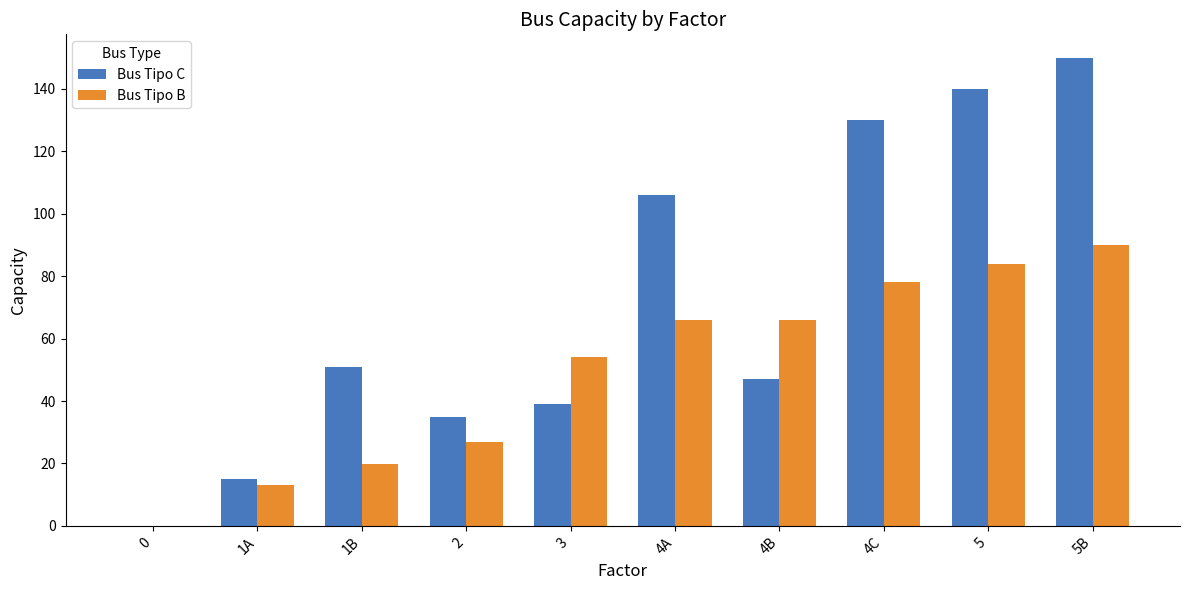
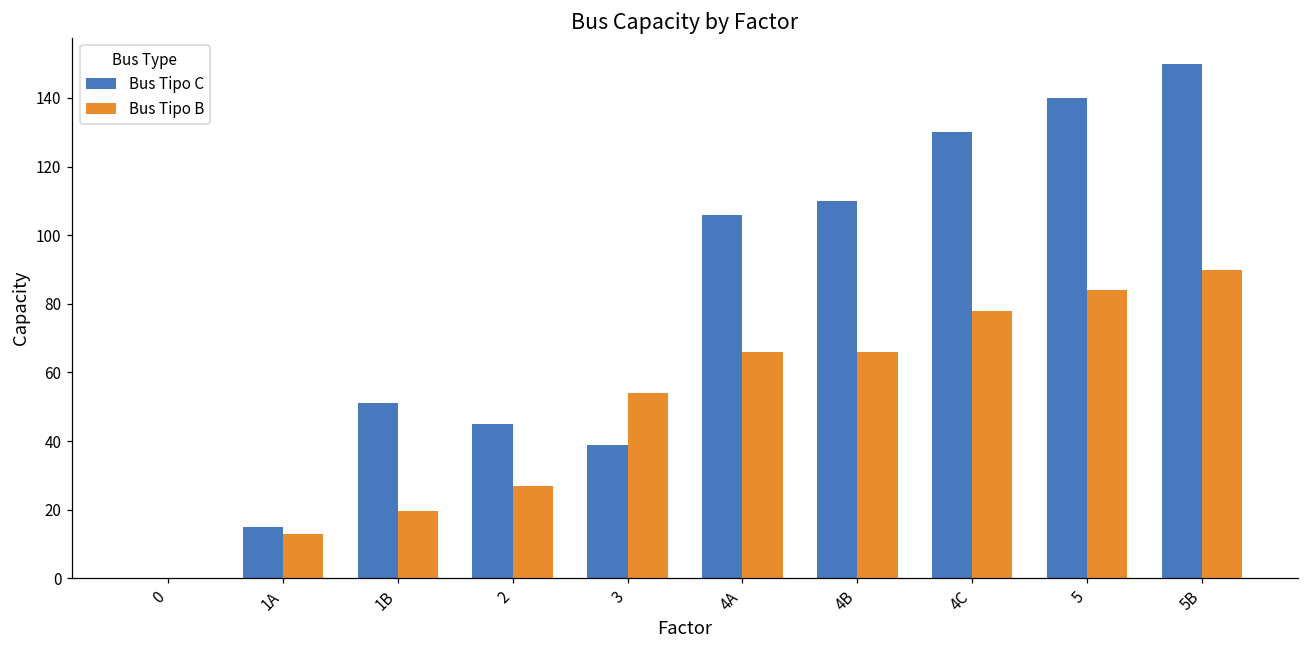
  {
    "Bus Tipo C": {
      "0": 0,
      "1A": 15,
      "1B": 51,
-     "2": 35,
+     "2": 45,
      "3": 39,
      "4A": 106,
-     "4B": 47,
+     "4B": 110,
      "4C": 130,
      "5": 140,
      "5B": 150
    },
    "Bus Tipo B": {
      "0": 0,
      "1A": 13,
      "1B": 20,
      "2": 27,
      "3": 54,
      "4A": 66,
      "4B": 66,
      "4C": 78,
      "5": 84,
      "5B": 90
    }
  }
